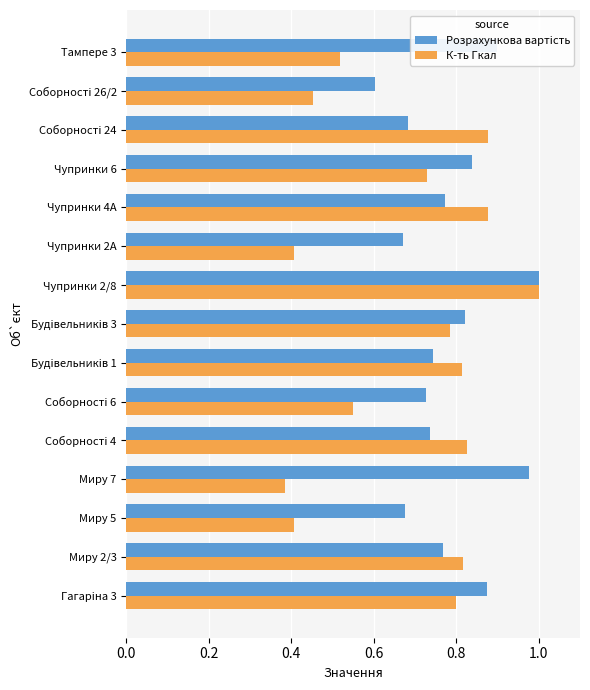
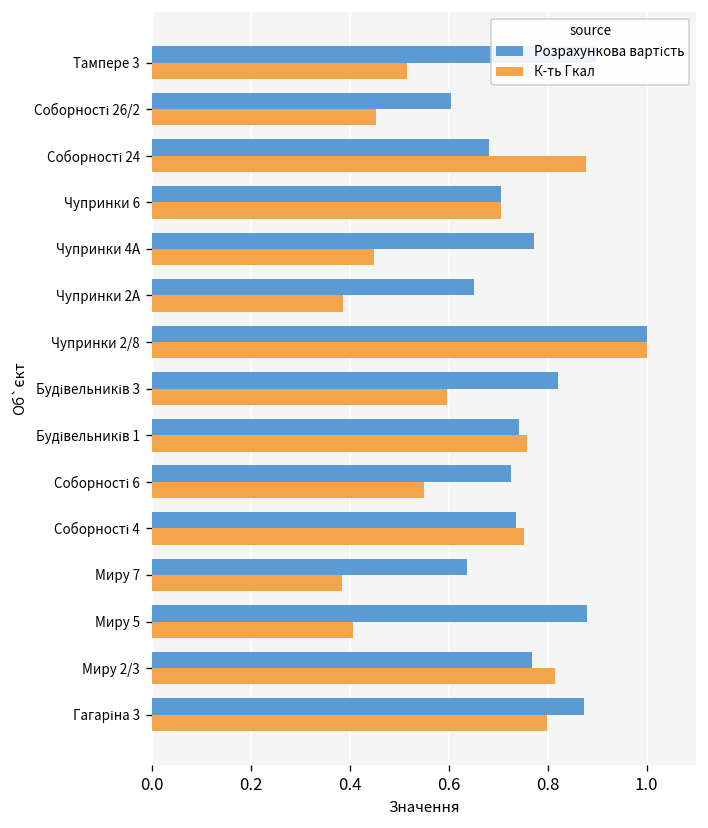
  {
    "Розрахункова вартість": {
      "Соборності 26/2": 0.60,
      "Соборності 24": 0.68,
-     "Чупринки 6": 0.84,
+     "Чупринки 6": 0.71,
      "Чупринки 4А": 0.77,
-     "Чупринки 2А": 0.67,
+     "Чупринки 2А": 0.65,
      "Чупринки 2/8": 1.00,
      "Будівельників 3": 0.82,
      "Будівельників 1": 0.74,
      "Соборності 6": 0.73,
      "Соборності 4": 0.74,
-     "Миру 7": 0.98,
-     "Миру 5": 0.68,
+     "Миру 7": 0.64,
+     "Миру 5": 0.88,
      "Миру 2/3": 0.77,
      "Гагаріна 3": 0.87
    },
    "К-ть Гкал": {
      "Тампере 3": 0.52,
      "Соборності 26/2": 0.45,
      "Соборності 24": 0.88,
-     "Чупринки 6": 0.73,
-     "Чупринки 4А": 0.88,
-     "Чупринки 2А": 0.41,
+     "Чупринки 6": 0.71,
+     "Чупринки 4А": 0.45,
+     "Чупринки 2А": 0.39,
      "Чупринки 2/8": 1.00,
-     "Будівельників 3": 0.78,
-     "Будівельників 1": 0.81,
+     "Будівельників 3": 0.60,
+     "Будівельників 1": 0.76,
      "Соборності 6": 0.55,
-     "Соборності 4": 0.83,
+     "Соборності 4": 0.75,
      "Миру 7": 0.38,
      "Миру 5": 0.41,
      "Миру 2/3": 0.82,
      "Гагаріна 3": 0.80
    }
  }
